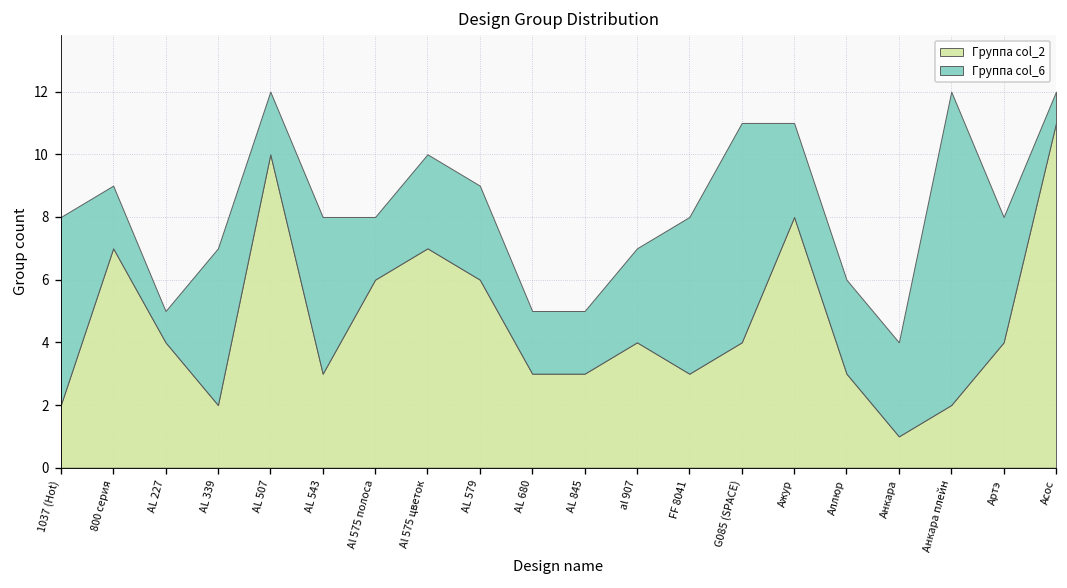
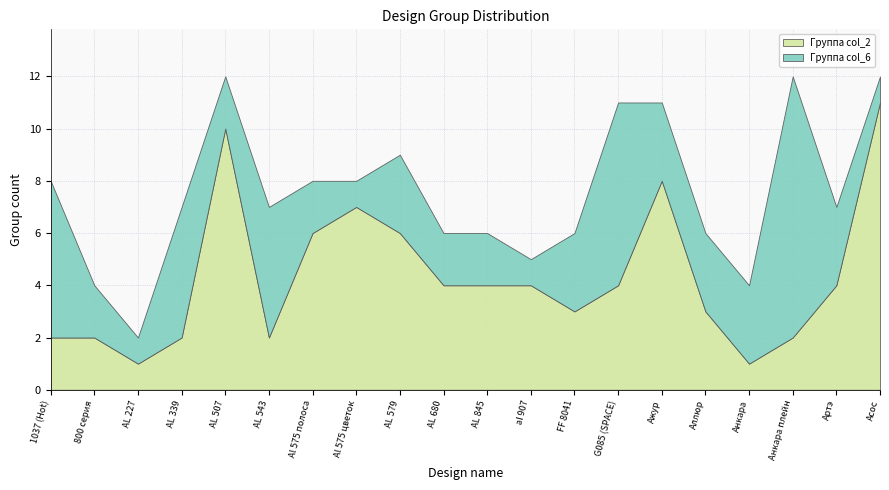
  {
    "Группа col_2": {
      "1037 (Hot)": 2,
-     "800 серия": 7,
-     "AL 227": 4,
+     "800 серия": 2,
+     "AL 227": 1,
      "AL 339": 2,
      "AL 507": 10,
-     "AL 543": 3,
+     "AL 543": 2,
      "Al 575 полоса": 6,
      "Al 575 цветок": 7,
      "AL 579": 6,
-     "AL 680": 3,
-     "AL 845": 3,
+     "AL 680": 4,
+     "AL 845": 4,
      "al 907": 4,
      "FF 8041": 3,
      "G085 (SPACE)": 4,
      "Ажур": 8,
      "Аллюр": 3,
      "Анкара": 1,
      "Анкара плейн": 2,
      "Артэ": 4,
      "Асос": 11
    },
    "Группа col_6": {
      "1037 (Hot)": 6,
      "800 серия": 2,
      "AL 227": 1,
      "AL 339": 5,
      "AL 507": 2,
      "AL 543": 5,
      "Al 575 полоса": 2,
-     "Al 575 цветок": 3,
+     "Al 575 цветок": 1,
      "AL 579": 3,
      "AL 680": 2,
      "AL 845": 2,
-     "al 907": 3,
-     "FF 8041": 5,
+     "al 907": 1,
+     "FF 8041": 3,
      "G085 (SPACE)": 7,
      "Ажур": 3,
      "Аллюр": 3,
      "Анкара": 3,
      "Анкара плейн": 10,
-     "Артэ": 4,
+     "Артэ": 3,
      "Асос": 1
    }
  }
